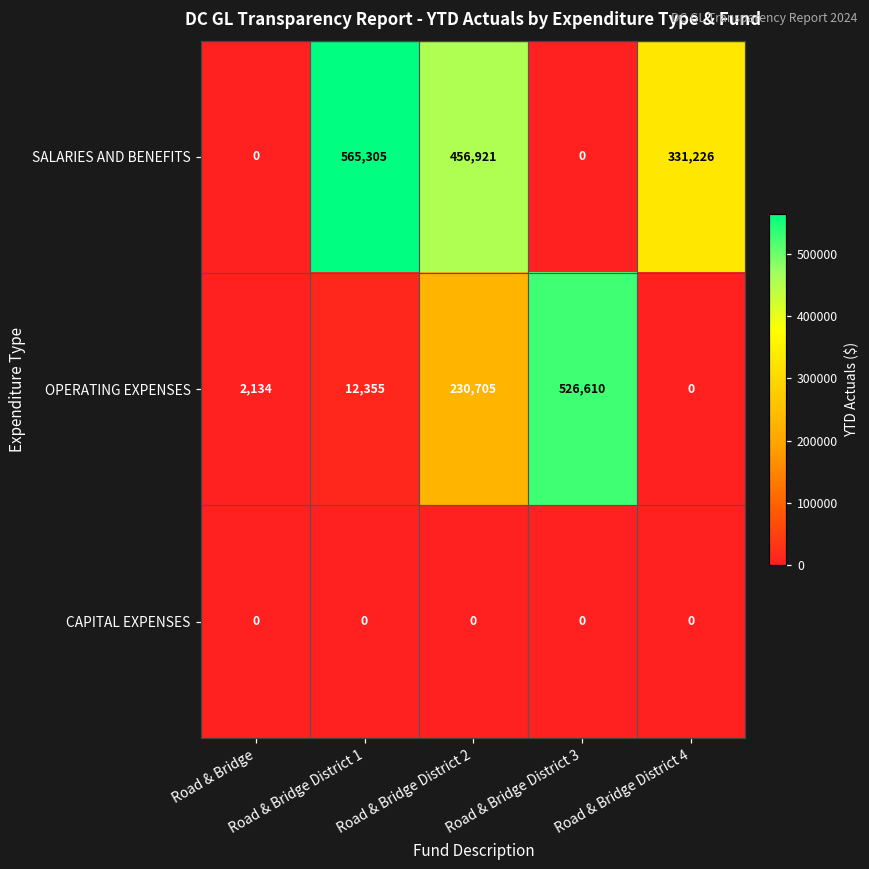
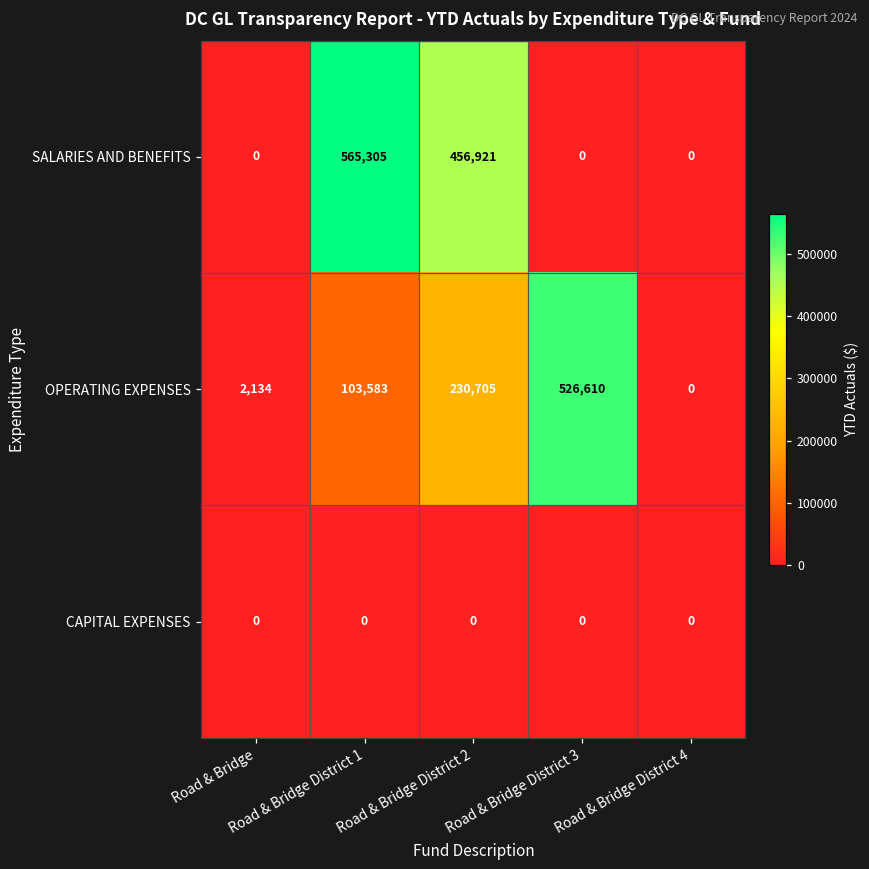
  {
    "SALARIES AND BENEFITS": {
      "Road & Bridge": "0",
      "Road & Bridge District 1": "565,305",
      "Road & Bridge District 2": "456,921",
      "Road & Bridge District 3": "0",
-     "Road & Bridge District 4": "331,226"
+     "Road & Bridge District 4": "0"
    },
    "OPERATING EXPENSES": {
      "Road & Bridge": "2,134",
-     "Road & Bridge District 1": "12,355",
+     "Road & Bridge District 1": "103,583",
      "Road & Bridge District 2": "230,705",
      "Road & Bridge District 3": "526,610",
      "Road & Bridge District 4": "0"
    },
    "CAPITAL EXPENSES": {
      "Road & Bridge": "0",
      "Road & Bridge District 1": "0",
      "Road & Bridge District 2": "0",
      "Road & Bridge District 3": "0",
      "Road & Bridge District 4": "0"
    }
  }
